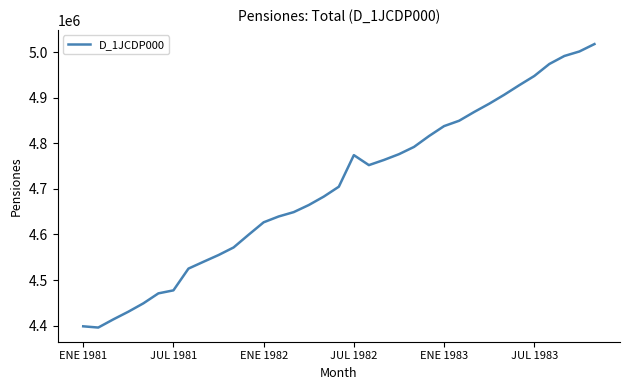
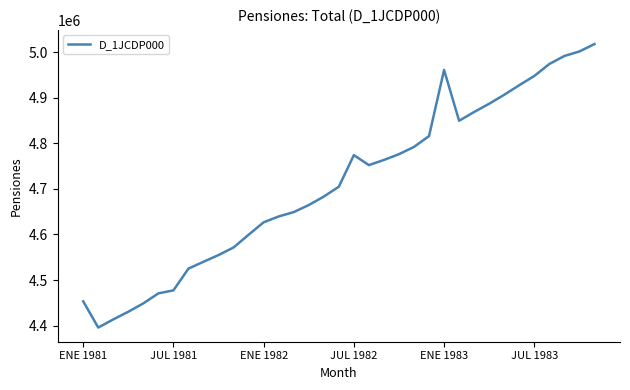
  {
-   "ENE 1981": 4400000,
+   "ENE 1981": 4450000,
    "JUL 1981": 4480000,
    "ENE 1982": 4630000,
    "JUL 1982": 4770000,
-   "ENE 1983": 4840000,
+   "ENE 1983": 4960000,
    "JUL 1983": 4950000
  }
